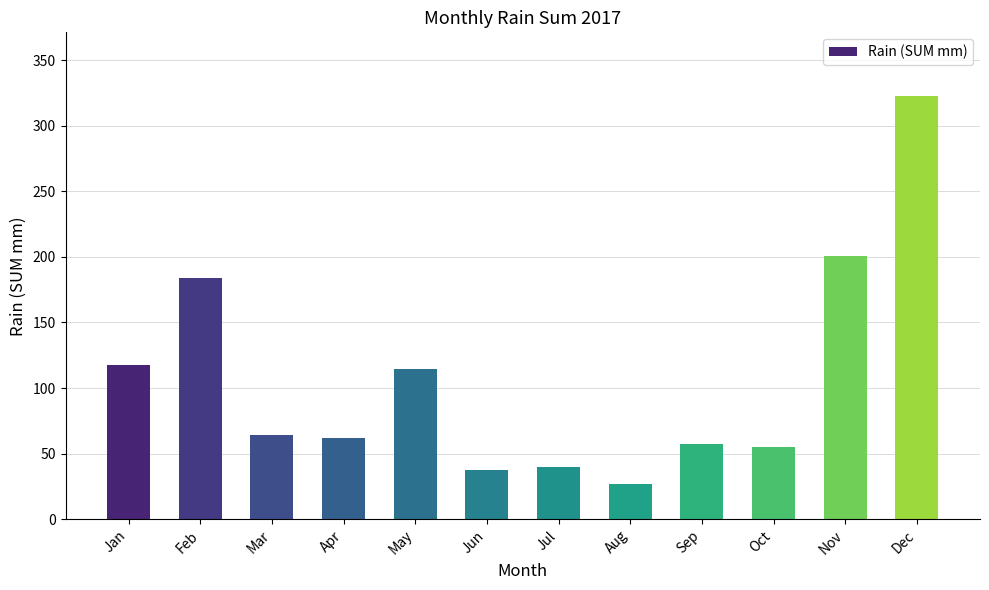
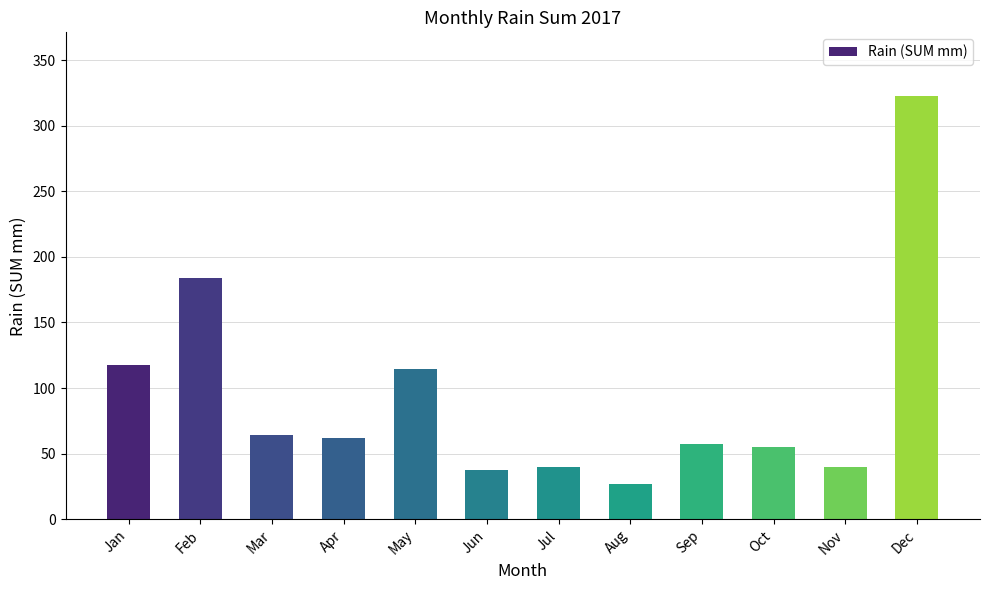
  {
    "Jan": 118,
    "Feb": 184,
    "Mar": 64,
    "Apr": 62,
    "May": 114,
    "Jun": 37,
    "Jul": 40,
    "Aug": 27,
    "Sep": 57,
    "Oct": 55,
-   "Nov": 200,
+   "Nov": 40,
    "Dec": 323
  }
